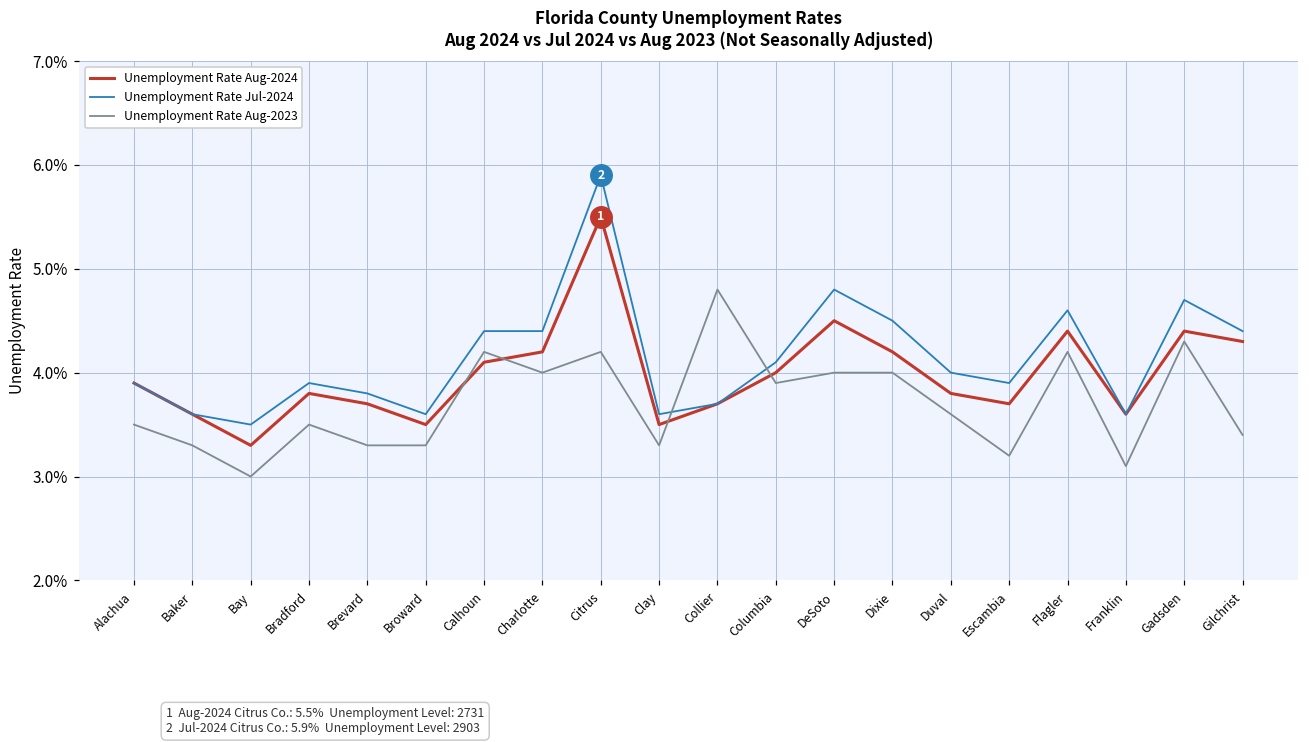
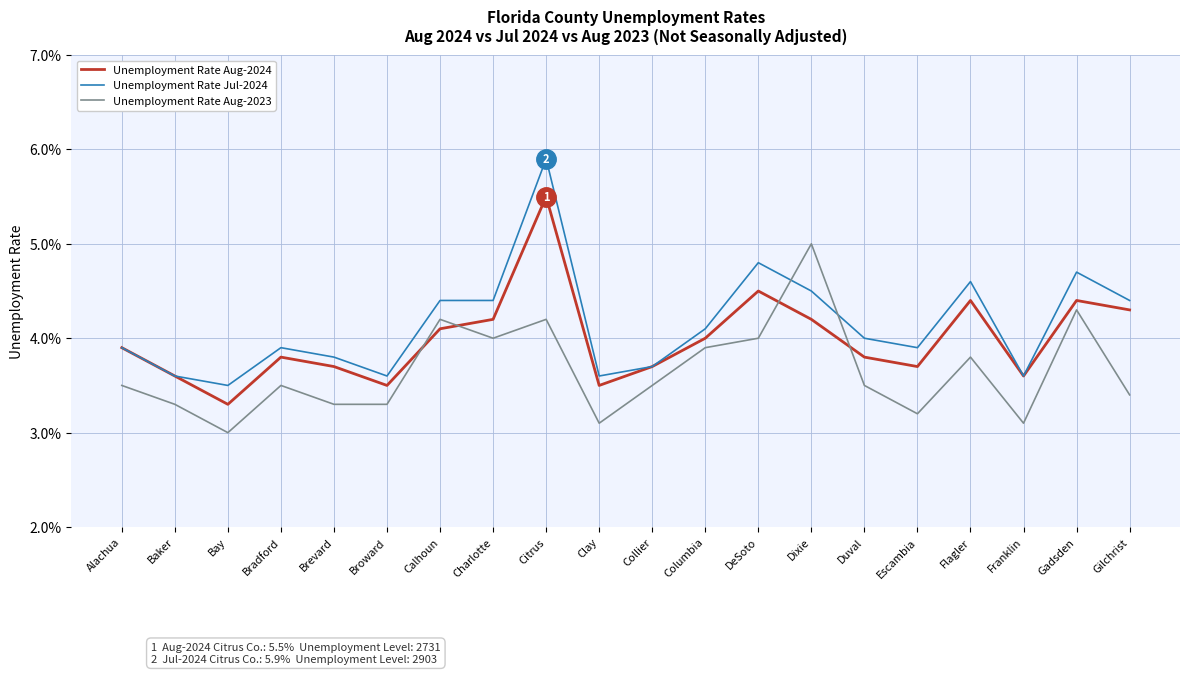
  {
    "Unemployment Rate Aug-2023": {
      "Alachua": "3.5%",
      "Baker": "3.3%",
      "Bay": "3.0%",
      "Bradford": "3.5%",
      "Brevard": "3.3%",
      "Broward": "3.3%",
      "Calhoun": "4.2%",
      "Charlotte": "4.0%",
      "Citrus": "4.2%",
-     "Clay": "3.3%",
-     "Collier": "4.8%",
+     "Clay": "3.1%",
+     "Collier": "3.5%",
      "Columbia": "3.9%",
      "DeSoto": "4.0%",
-     "Dixie": "4.0%",
-     "Duval": "3.6%",
+     "Dixie": "5.0%",
+     "Duval": "3.5%",
      "Escambia": "3.2%",
-     "Flagler": "4.2%",
+     "Flagler": "3.8%",
      "Franklin": "3.1%",
      "Gadsden": "4.3%",
      "Gilchrist": "3.4%"
    }
  }
